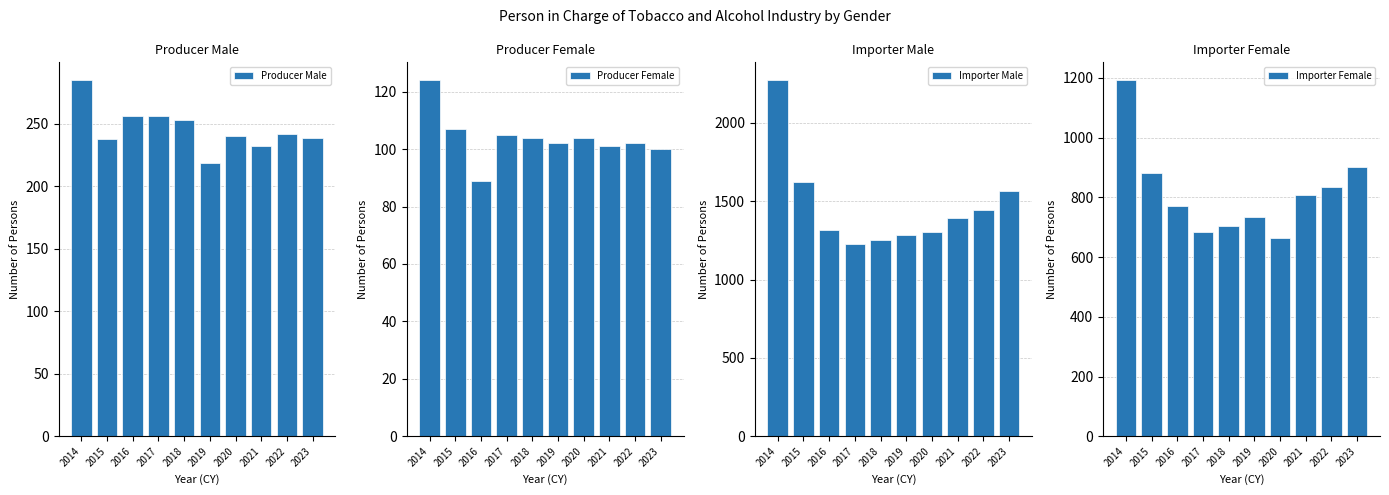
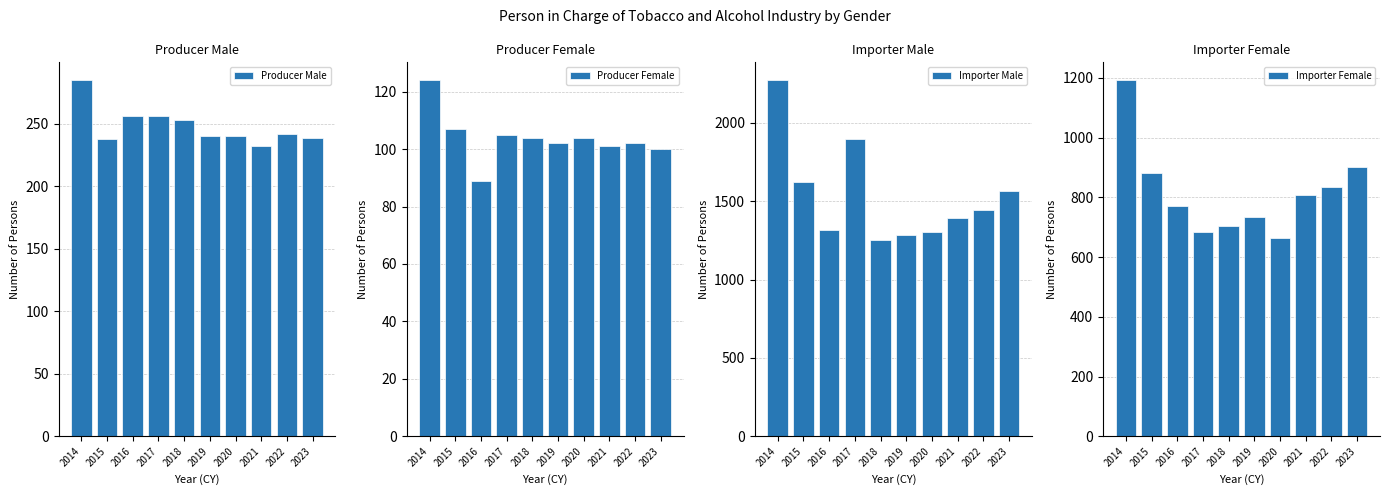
  {
    "Producer Male": {
      "2014": 285,
      "2015": 238,
      "2016": 256,
      "2017": 256,
      "2018": 253,
-     "2019": 219,
+     "2019": 240,
      "2020": 240,
      "2021": 232,
      "2022": 242,
      "2023": 239
    },
    "Producer Female": {
      "2014": 124,
      "2015": 107,
      "2016": 89,
      "2017": 105,
      "2018": 104,
      "2019": 102,
      "2020": 104,
      "2021": 101,
      "2022": 102,
      "2023": 100
    },
    "Importer Male": {
      "2014": 2270,
      "2015": 1630,
      "2016": 1310,
-     "2017": 1230,
+     "2017": 1900,
      "2018": 1260,
      "2019": 1290,
      "2020": 1300,
      "2021": 1390,
      "2022": 1440,
      "2023": 1560
    },
    "Importer Female": {
      "2014": 1190,
      "2015": 880,
      "2016": 770,
      "2017": 680,
      "2018": 700,
      "2019": 730,
      "2020": 660,
      "2021": 810,
      "2022": 830,
      "2023": 900
    }
  }
